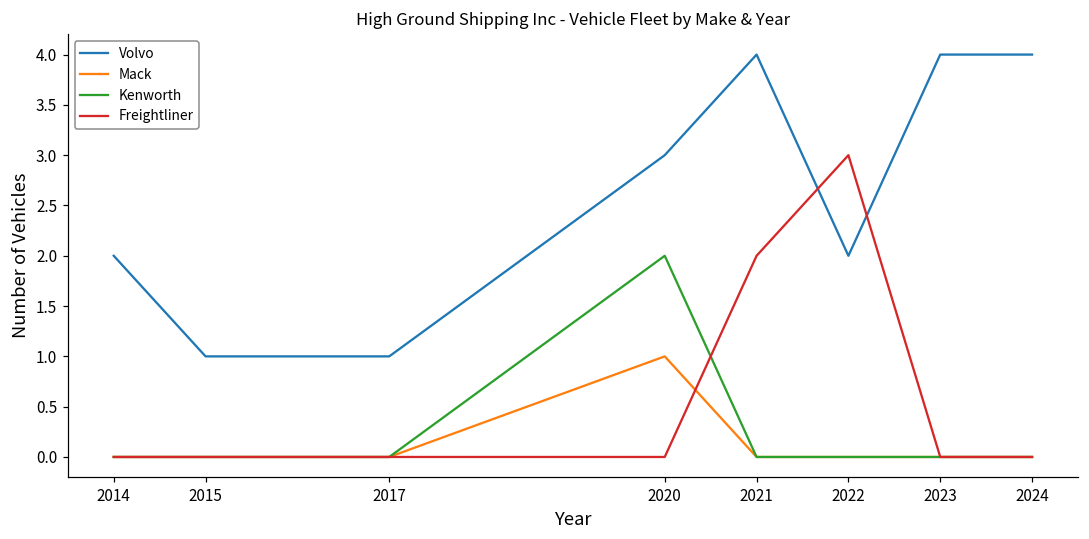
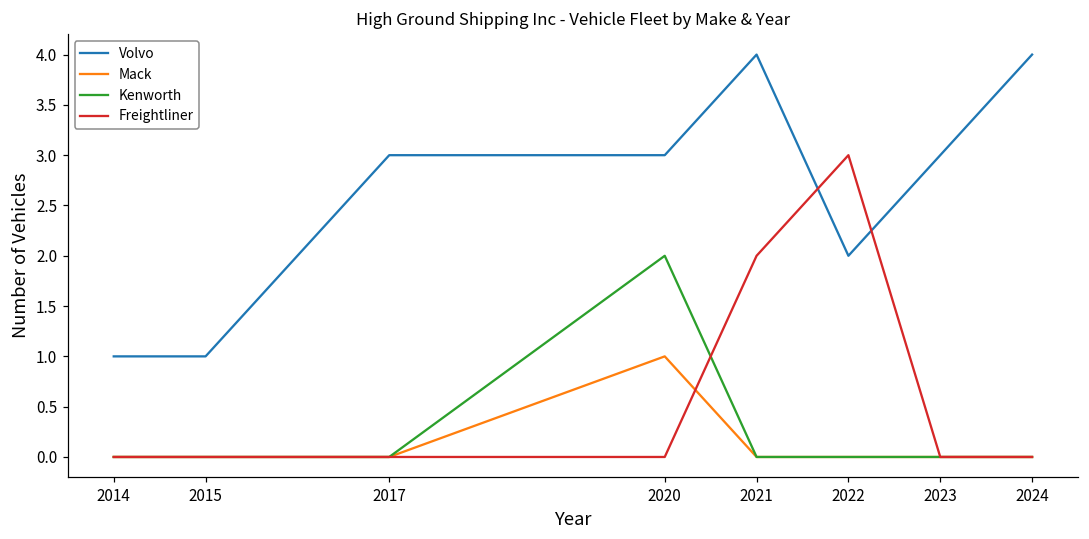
  {
    "Volvo": {
-     "2014": 2,
+     "2014": 1,
      "2015": 1,
-     "2017": 1,
+     "2017": 3,
      "2020": 3,
      "2021": 4,
      "2022": 2,
-     "2023": 4,
+     "2023": 3,
      "2024": 4
    },
    "Mack": {
      "2020": 1
    },
    "Kenworth": {
      "2020": 2
    },
    "Freightliner": {
      "2020": 0,
      "2021": 2,
      "2022": 3
    }
  }
